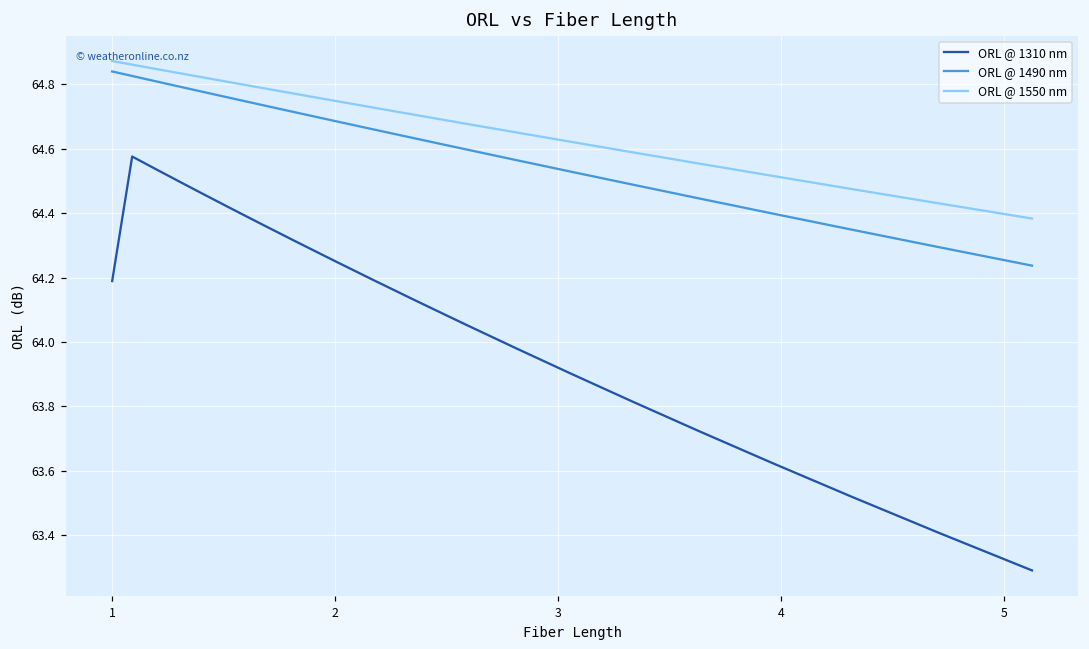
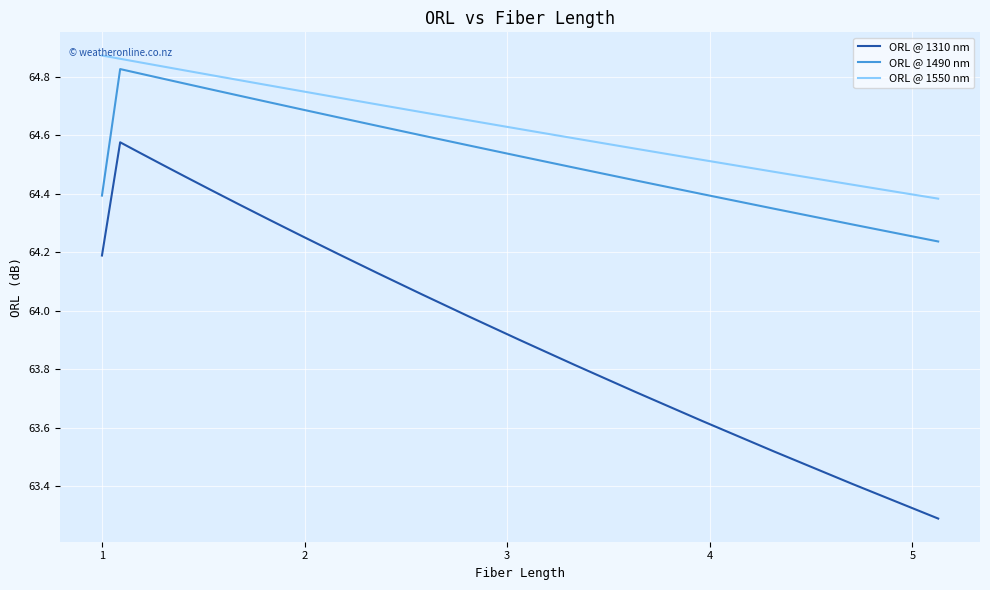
  {
    "ORL @ 1310 nm": {
      "1": 64.19
    },
    "ORL @ 1490 nm": {
-     "1": 64.84
+     "1": 64.39
    },
    "ORL @ 1550 nm": {
      "1": 64.87
    }
  }
